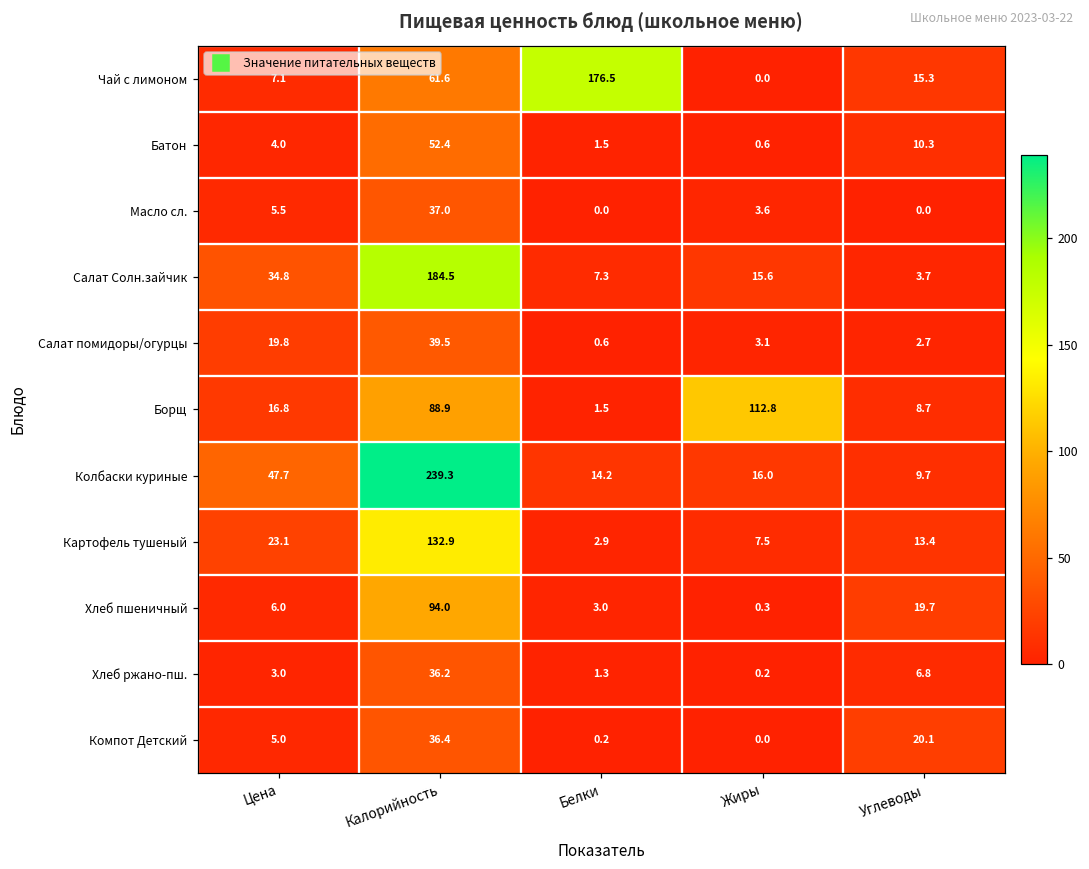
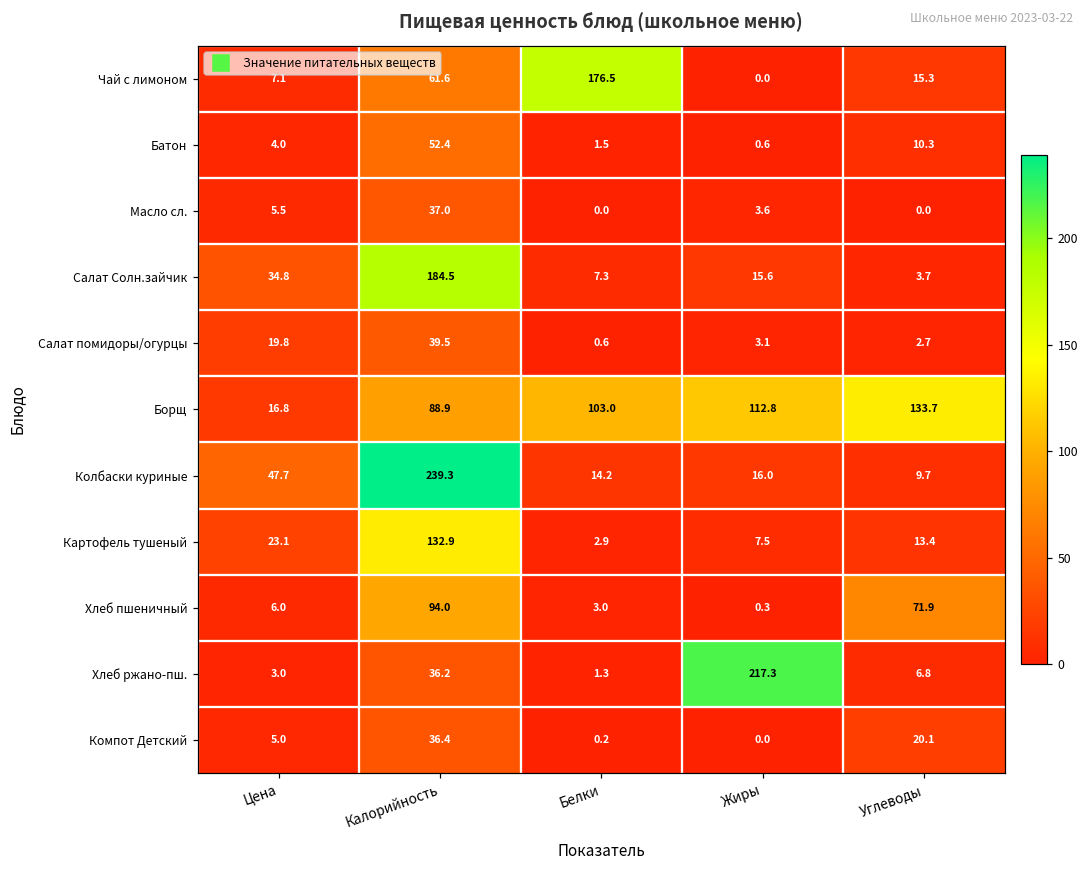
  {
    "Чай с лимоном": {
      "Цена": 7.1,
      "Калорийность": 61.6,
      "Белки": 176.5,
      "Жиры": 0.0,
      "Углеводы": 15.3
    },
    "Батон": {
      "Цена": 4.0,
      "Калорийность": 52.4,
      "Белки": 1.5,
      "Жиры": 0.6,
      "Углеводы": 10.3
    },
    "Масло сл.": {
      "Цена": 5.5,
      "Калорийность": 37.0,
      "Белки": 0.0,
      "Жиры": 3.6,
      "Углеводы": 0.0
    },
    "Салат Солн.зайчик": {
      "Цена": 34.8,
      "Калорийность": 184.5,
      "Белки": 7.3,
      "Жиры": 15.6,
      "Углеводы": 3.7
    },
    "Салат помидоры/огурцы": {
      "Цена": 19.8,
      "Калорийность": 39.5,
      "Белки": 0.6,
      "Жиры": 3.1,
      "Углеводы": 2.7
    },
    "Борщ": {
      "Цена": 16.8,
      "Калорийность": 88.9,
-     "Белки": 1.5,
+     "Белки": 103.0,
      "Жиры": 112.8,
-     "Углеводы": 8.7
+     "Углеводы": 133.7
    },
    "Колбаски куриные": {
      "Цена": 47.7,
      "Калорийность": 239.3,
      "Белки": 14.2,
      "Жиры": 16.0,
      "Углеводы": 9.7
    },
    "Картофель тушеный": {
      "Цена": 23.1,
      "Калорийность": 132.9,
      "Белки": 2.9,
      "Жиры": 7.5,
      "Углеводы": 13.4
    },
    "Хлеб пшеничный": {
      "Цена": 6.0,
      "Калорийность": 94.0,
      "Белки": 3.0,
      "Жиры": 0.3,
-     "Углеводы": 19.7
+     "Углеводы": 71.9
    },
    "Хлеб ржано-пш.": {
      "Цена": 3.0,
      "Калорийность": 36.2,
      "Белки": 1.3,
-     "Жиры": 0.2,
+     "Жиры": 217.3,
      "Углеводы": 6.8
    },
    "Компот Детский": {
      "Цена": 5.0,
      "Калорийность": 36.4,
      "Белки": 0.2,
      "Жиры": 0.0,
      "Углеводы": 20.1
    }
  }
